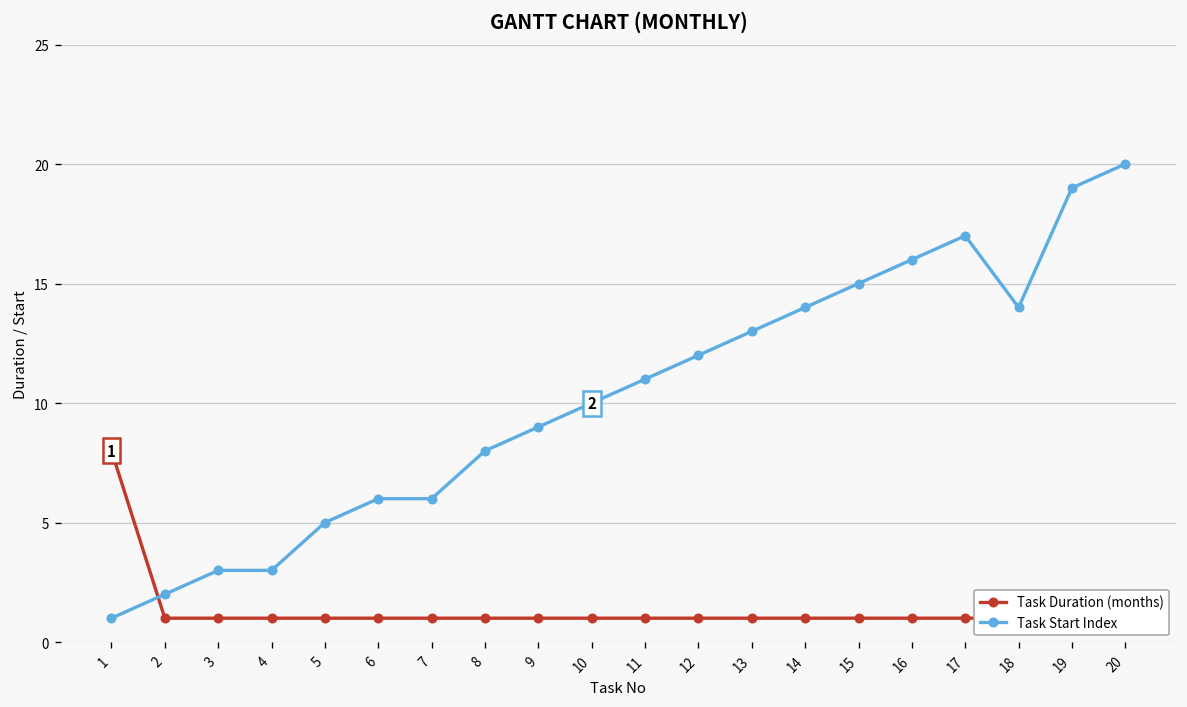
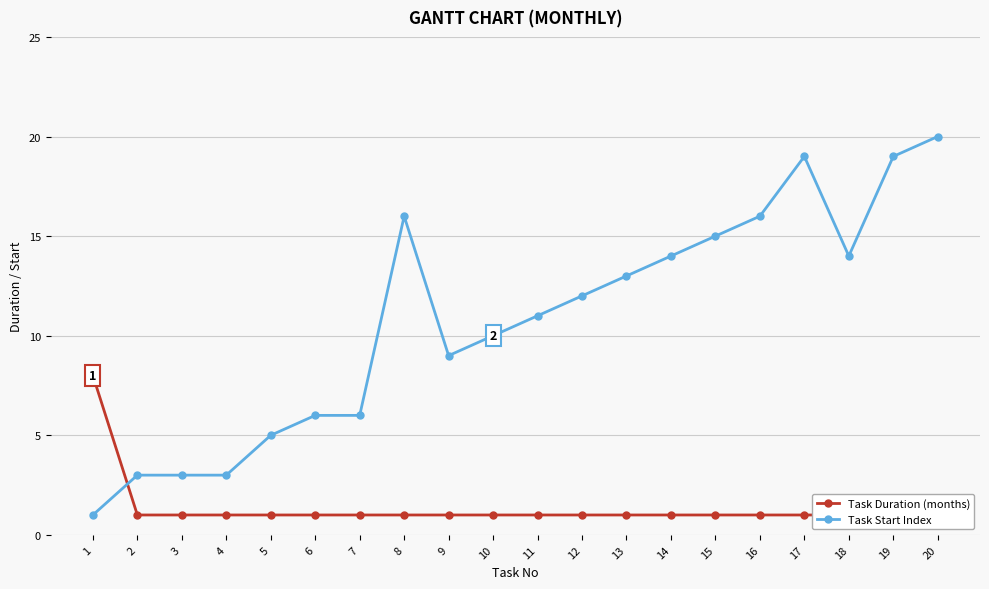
  {
    "Task Duration (months)": {
      "2": 1,
      "3": 1,
      "4": 1,
      "5": 1,
      "6": 1,
      "7": 1,
      "8": 1,
      "9": 1,
      "10": 1,
      "11": 1,
      "12": 1,
      "13": 1,
      "14": 1,
      "15": 1,
      "16": 1,
      "17": 1
    },
    "Task Start Index": {
      "1": 1,
-     "2": 2,
+     "2": 3,
      "3": 3,
      "4": 3,
      "5": 5,
      "6": 6,
      "7": 6,
-     "8": 8,
+     "8": 16,
      "9": 9,
      "11": 11,
      "12": 12,
      "13": 13,
      "14": 14,
      "15": 15,
      "16": 16,
-     "17": 17,
+     "17": 19,
      "18": 14,
      "19": 19,
      "20": 20
    }
  }
